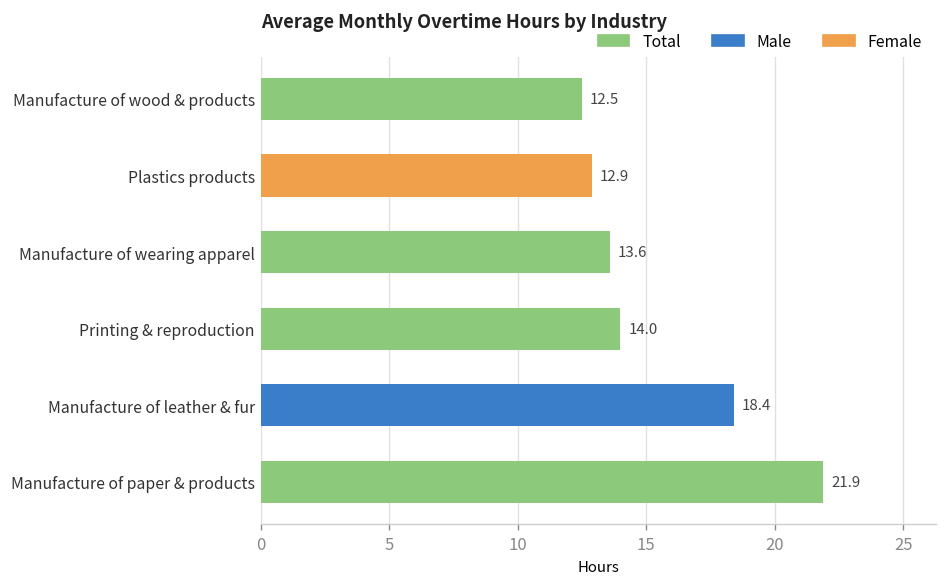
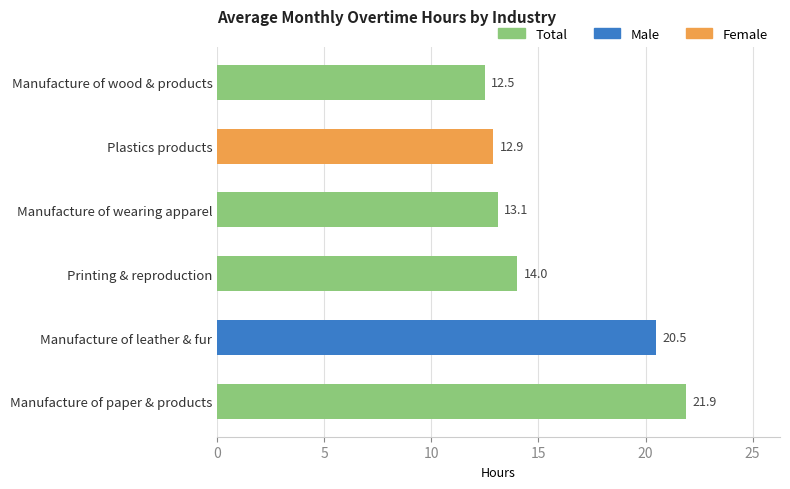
  {
    "Manufacture of wood & products": 12.5,
    "Plastics products": 12.9,
-   "Manufacture of wearing apparel": 13.6,
+   "Manufacture of wearing apparel": 13.1,
    "Printing & reproduction": 14.0,
-   "Manufacture of leather & fur": 18.4,
+   "Manufacture of leather & fur": 20.5,
    "Manufacture of paper & products": 21.9
  }
